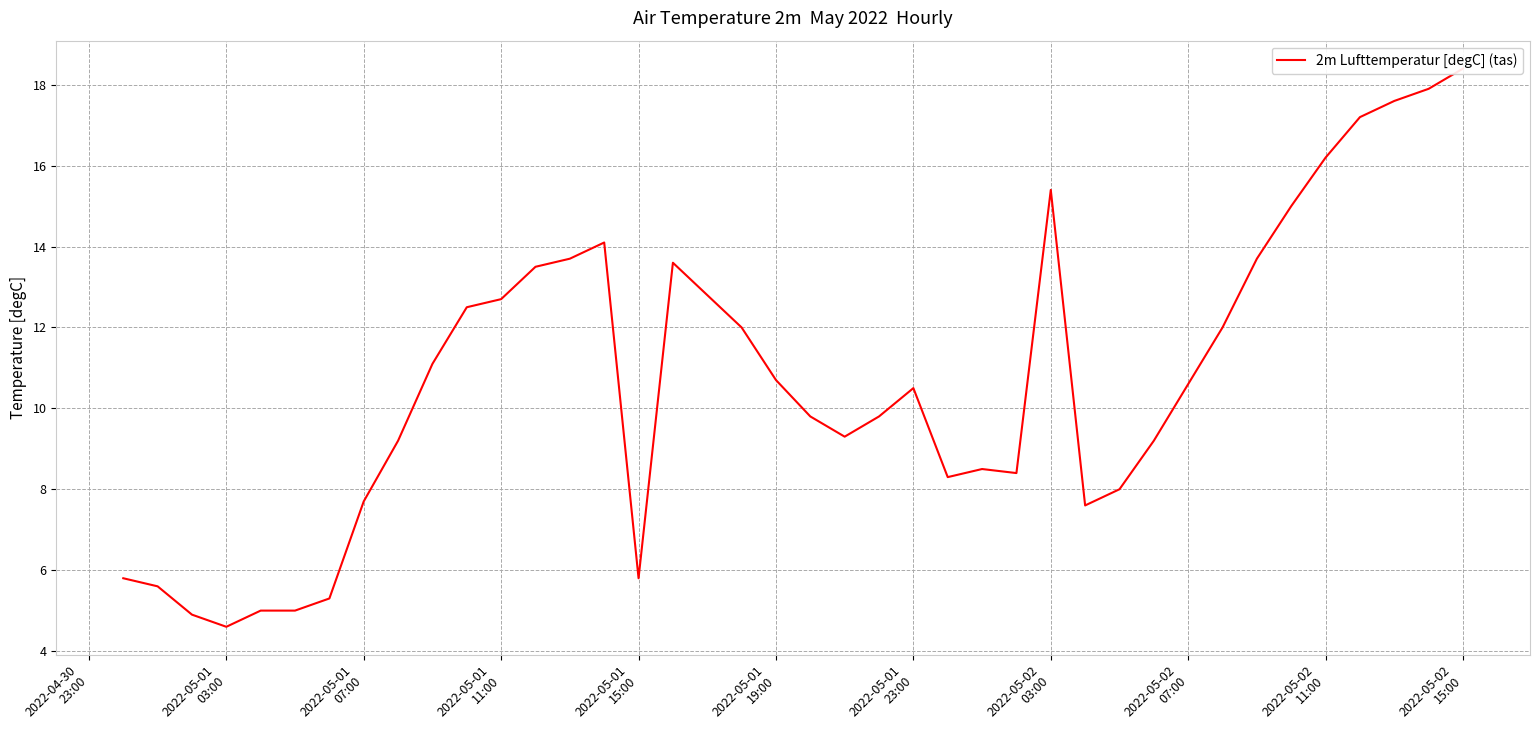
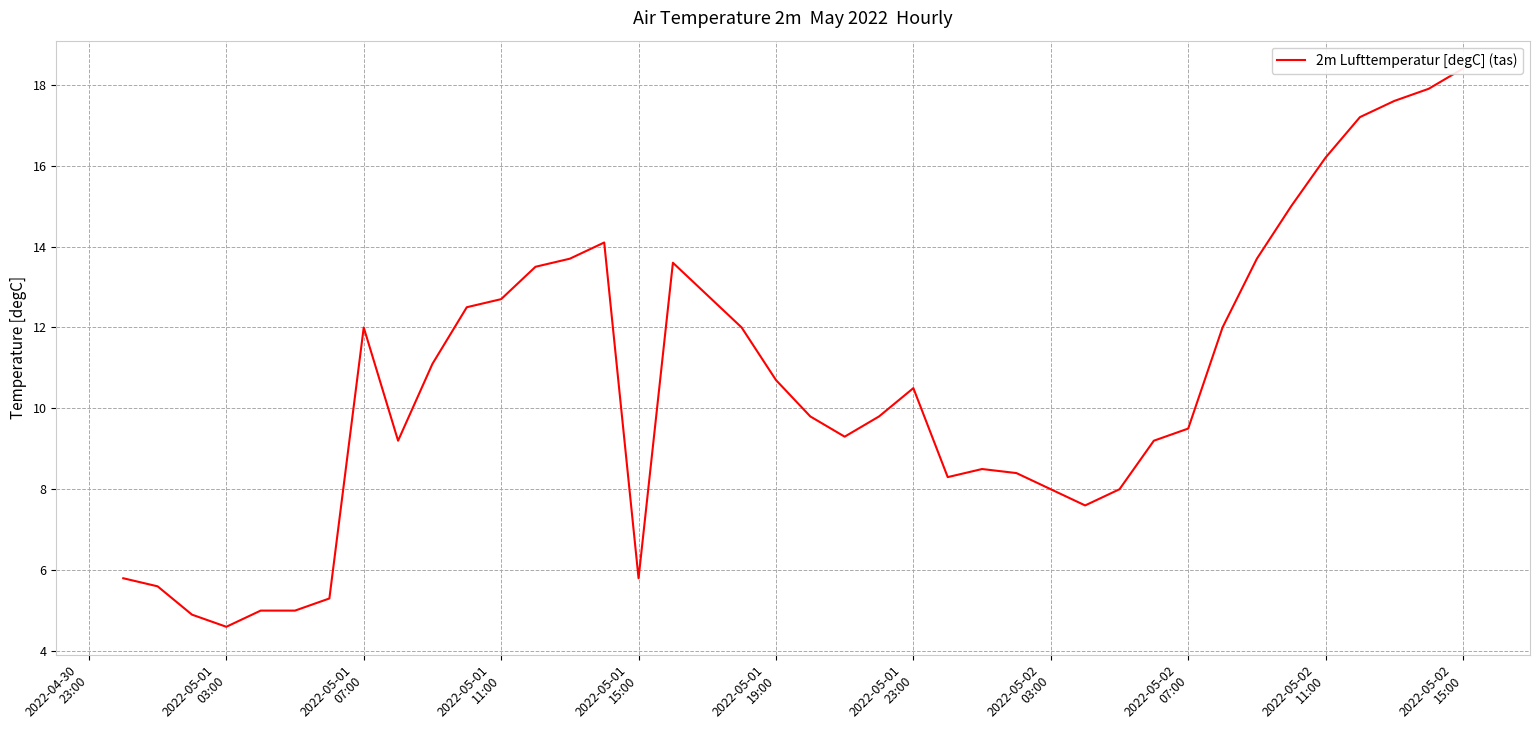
  {
    "2022-05-01 03:00": 4.6,
-   "2022-05-01 07:00": 7.7,
+   "2022-05-01 07:00": 12.0,
    "2022-05-01 11:00": 12.7,
    "2022-05-01 15:00": 5.8,
    "2022-05-01 19:00": 10.7,
    "2022-05-01 23:00": 10.5,
-   "2022-05-02 03:00": 15.4,
-   "2022-05-02 07:00": 10.6,
+   "2022-05-02 03:00": 8.0,
+   "2022-05-02 07:00": 9.5,
    "2022-05-02 11:00": 16.2
  }
